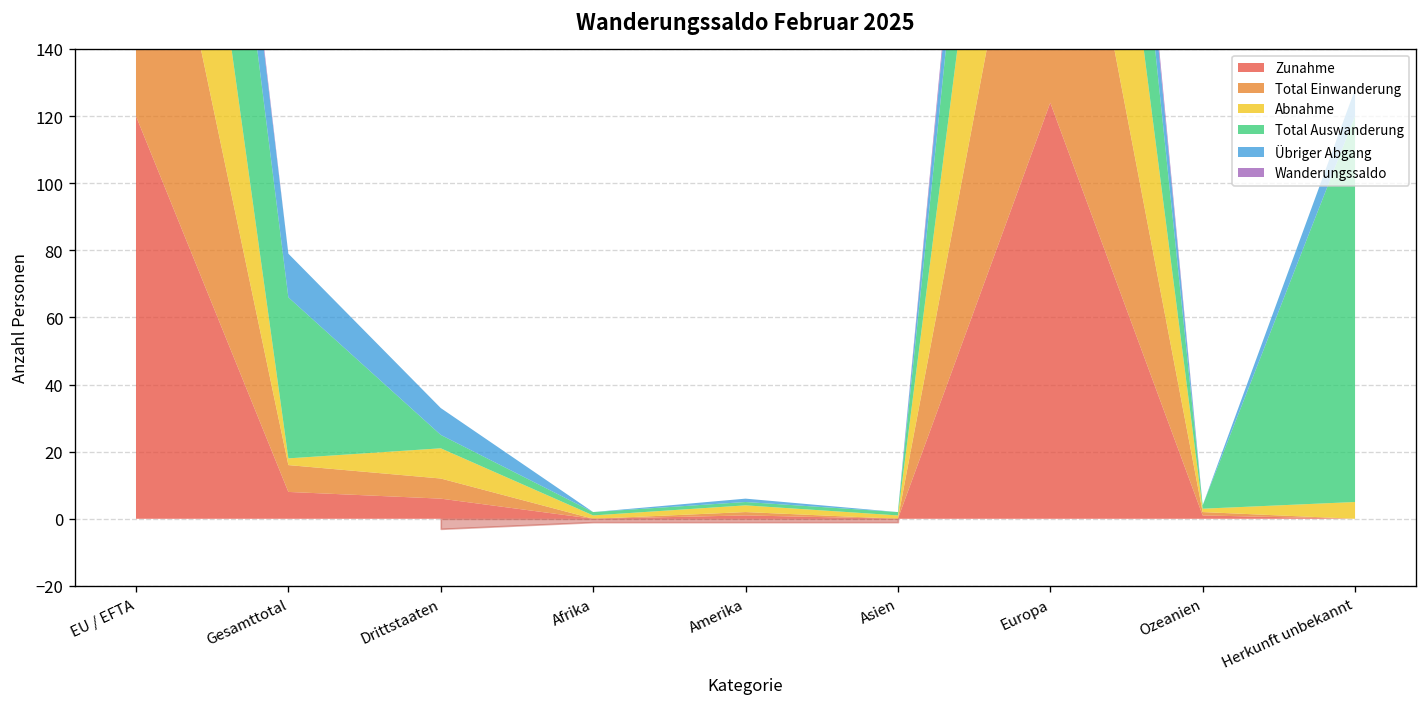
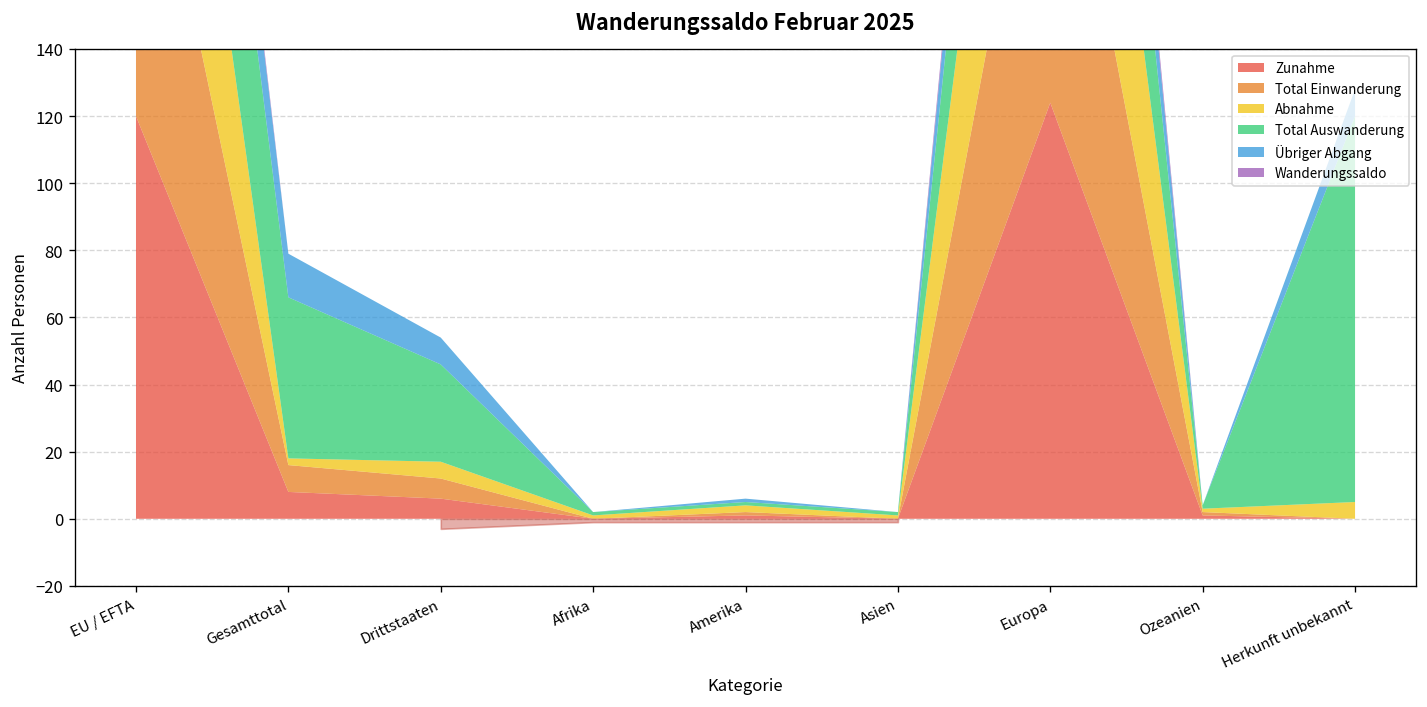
  {
    "Abnahme": {
      "Gesamttotal": 2,
-     "Drittstaaten": 9,
+     "Drittstaaten": 5,
      "Afrika": 1,
      "Amerika": 2,
      "Asien": 1,
      "Ozeanien": 1,
      "Herkunft unbekannt": 5
    },
    "Total Auswanderung": {
      "Gesamttotal": 48,
-     "Drittstaaten": 4,
+     "Drittstaaten": 29,
      "Amerika": 1
    }
  }
